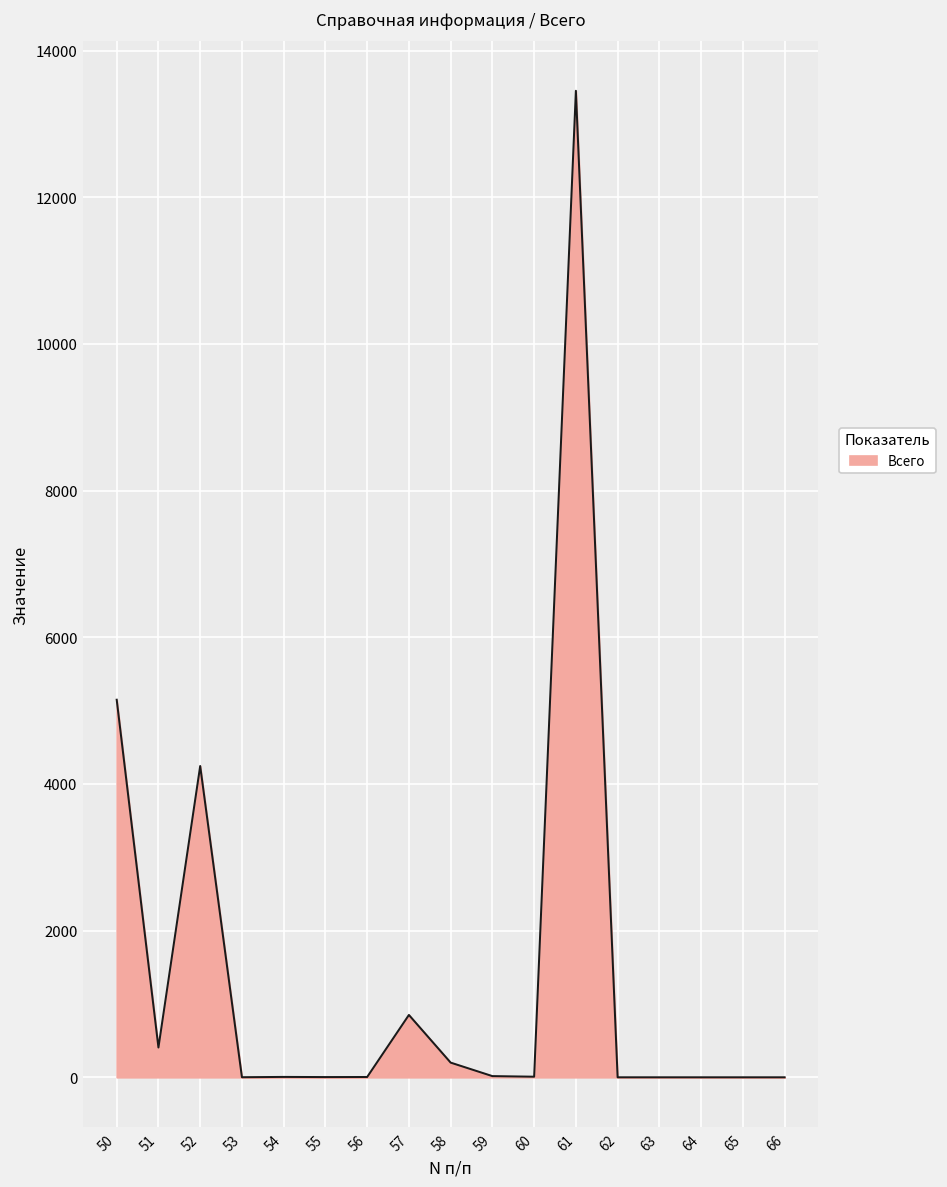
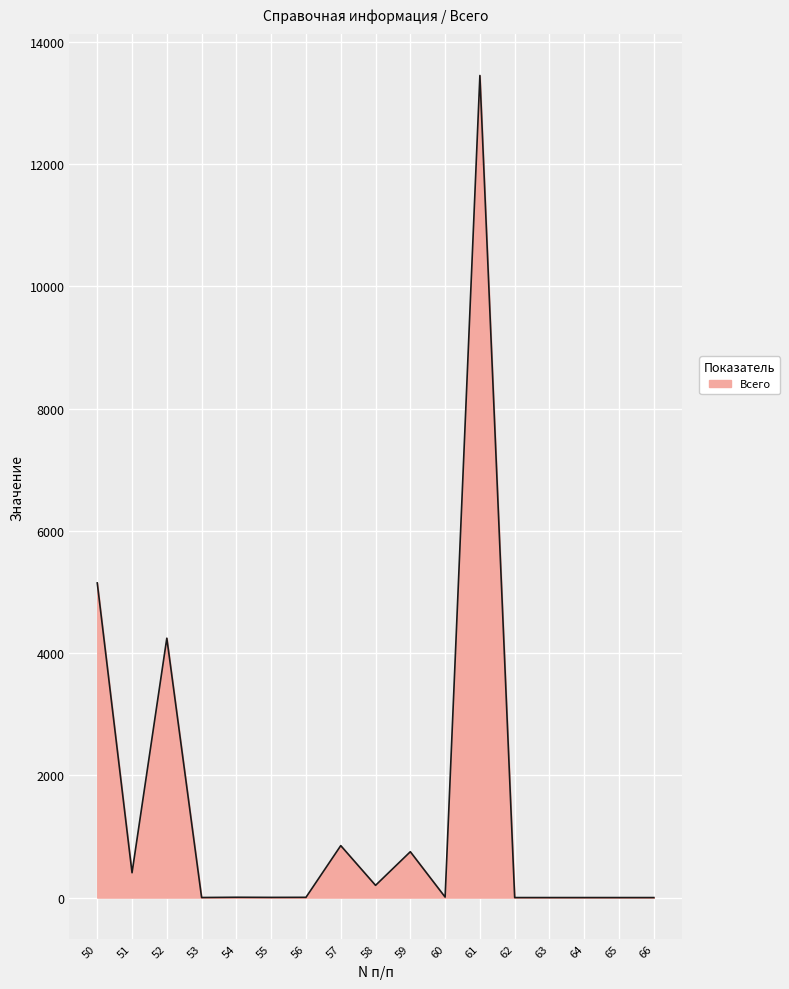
  {
    "50": 5100,
    "51": 400,
    "52": 4200,
    "53": 0,
    "54": 0,
    "55": 0,
    "56": 0,
    "57": 900,
    "58": 200,
-   "59": 0,
+   "59": 800,
    "60": 0,
    "61": 13500,
    "62": 0,
    "63": 0,
    "64": 0,
    "65": 0,
    "66": 0
  }
